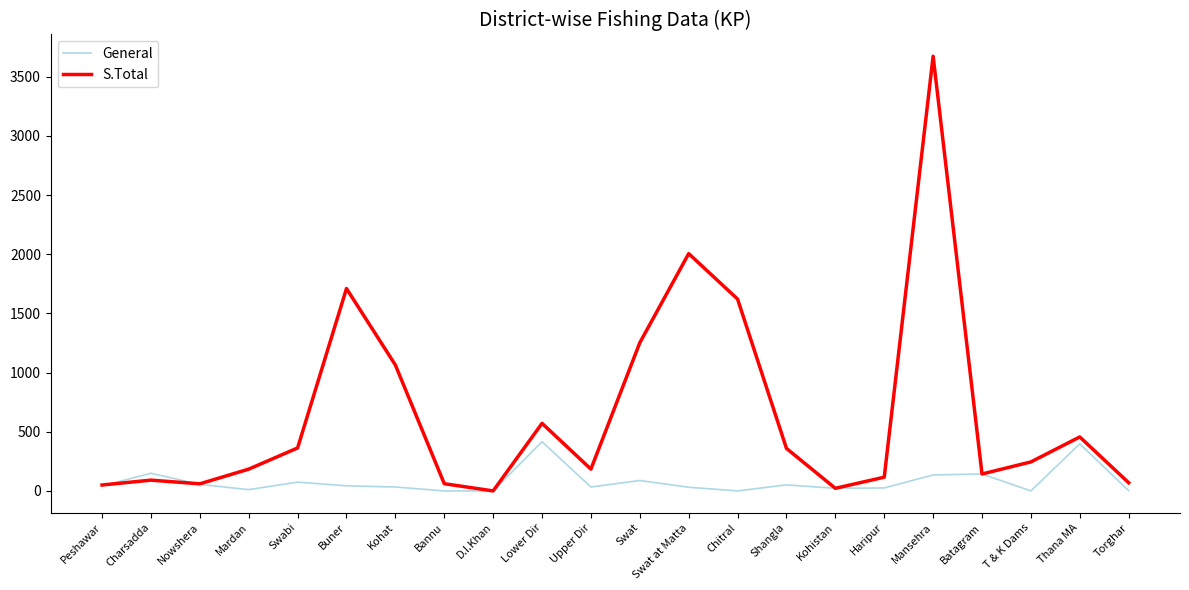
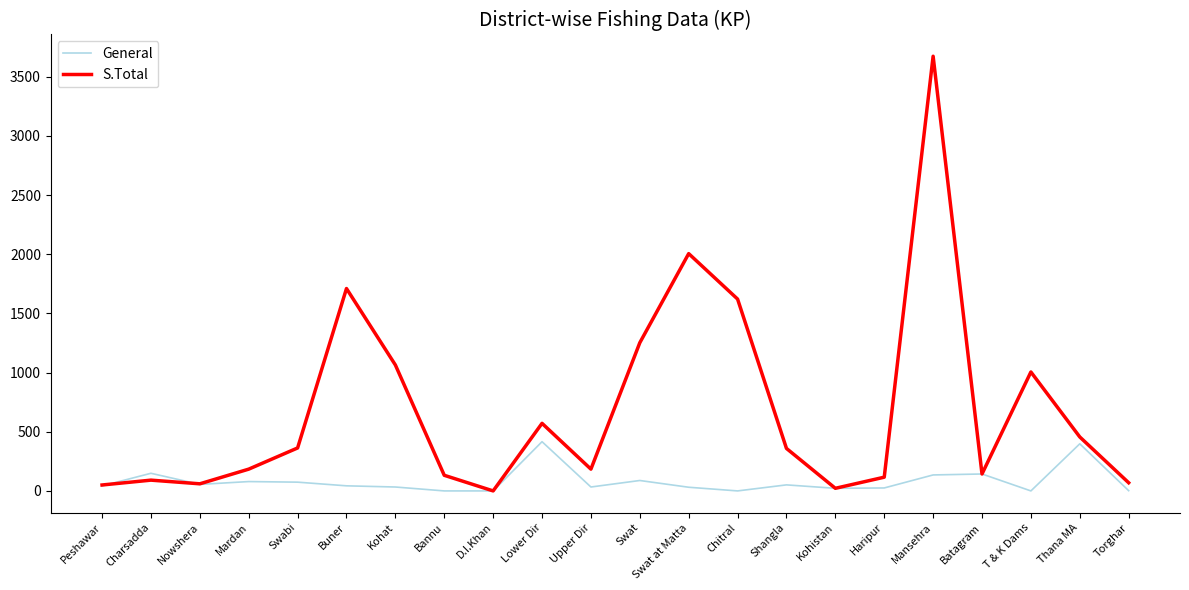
  {
    "General": {
      "Charsadda": 150,
-     "Mardan": 10,
+     "Mardan": 80,
      "Swabi": 70,
      "Buner": 40,
      "Kohat": 30,
      "Bannu": 0,
      "Lower Dir": 420,
      "Upper Dir": 30,
      "Swat": 90,
      "Swat at Matta": 30,
      "Chitral": 0,
      "Shangla": 50,
      "Haripur": 30,
      "Mansehra": 140,
      "T & K Dams": 0,
      "Thana MA": 400,
      "Torghar": 0
    },
    "S.Total": {
      "Charsadda": 90,
      "Mardan": 180,
      "Swabi": 360,
      "Buner": 1710,
      "Kohat": 1060,
-     "Bannu": 60,
+     "Bannu": 130,
      "Lower Dir": 570,
      "Upper Dir": 180,
      "Swat": 1250,
      "Swat at Matta": 2010,
      "Chitral": 1620,
      "Shangla": 360,
      "Haripur": 120,
      "Mansehra": 3670,
-     "T & K Dams": 250,
+     "T & K Dams": 1010,
      "Thana MA": 460,
      "Torghar": 70
    }
  }
